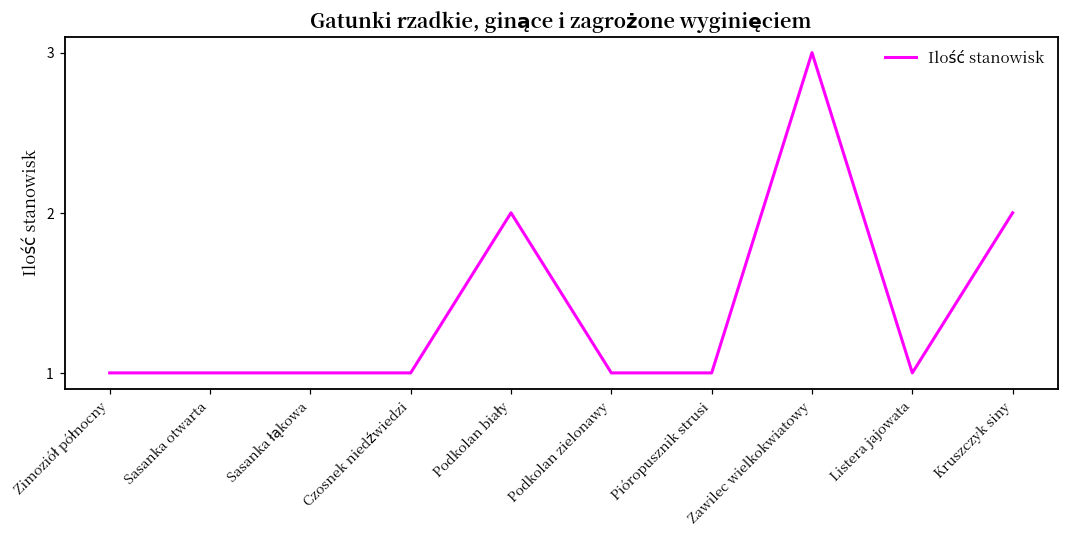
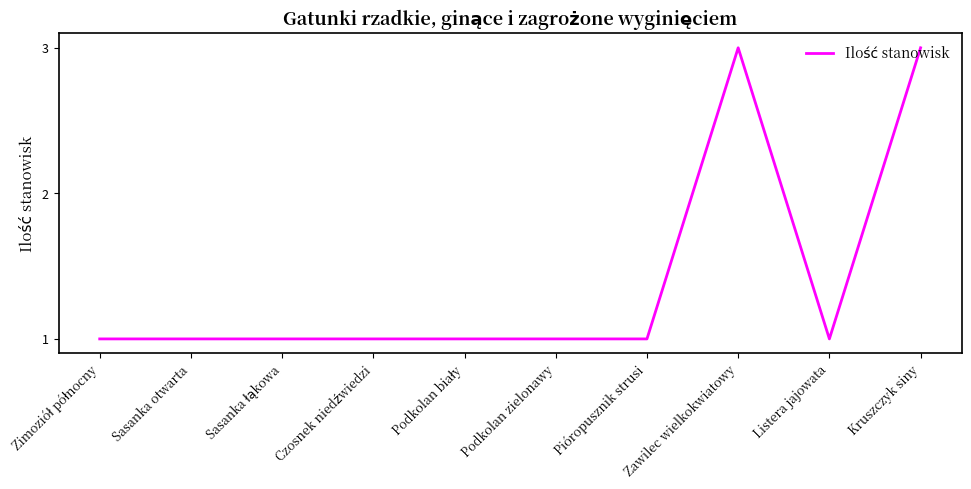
  {
    "Zimoziół północny": 1,
    "Sasanka otwarta": 1,
    "Sasanka łąkowa": 1,
    "Czosnek niedźwiedzi": 1,
-   "Podkolan biały": 2,
+   "Podkolan biały": 1,
    "Podkolan zielonawy": 1,
    "Pióropusznik strusi": 1,
    "Zawilec wielkokwiatowy": 3,
    "Listera jajowata": 1,
-   "Kruszczyk siny": 2
+   "Kruszczyk siny": 3
  }
